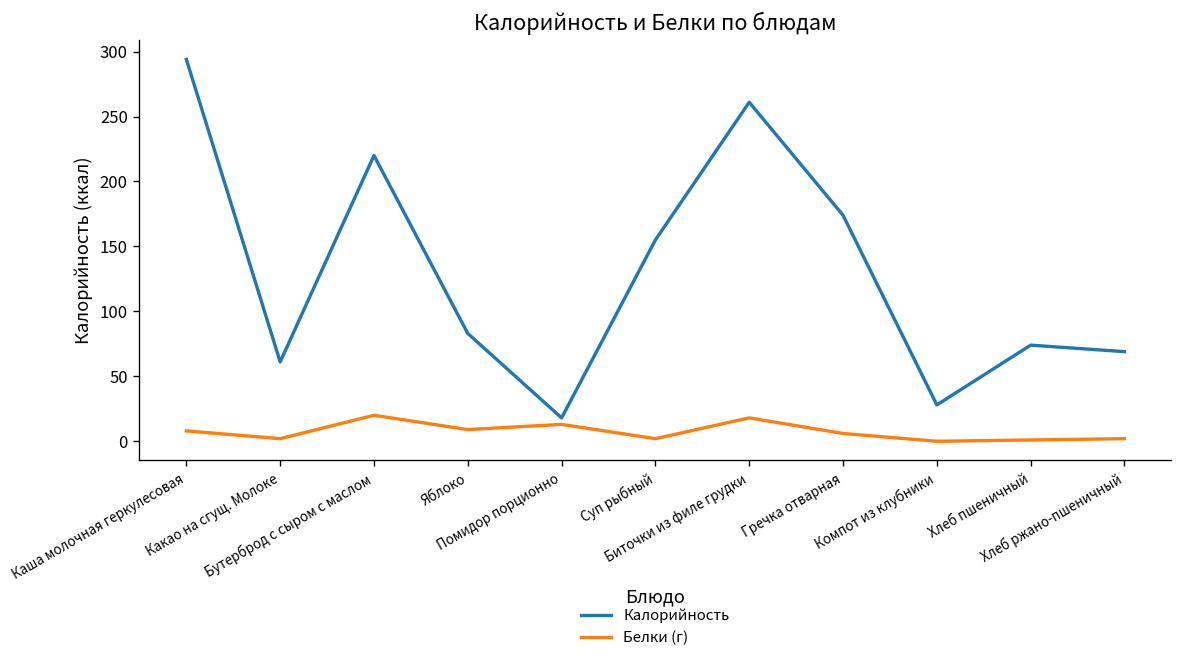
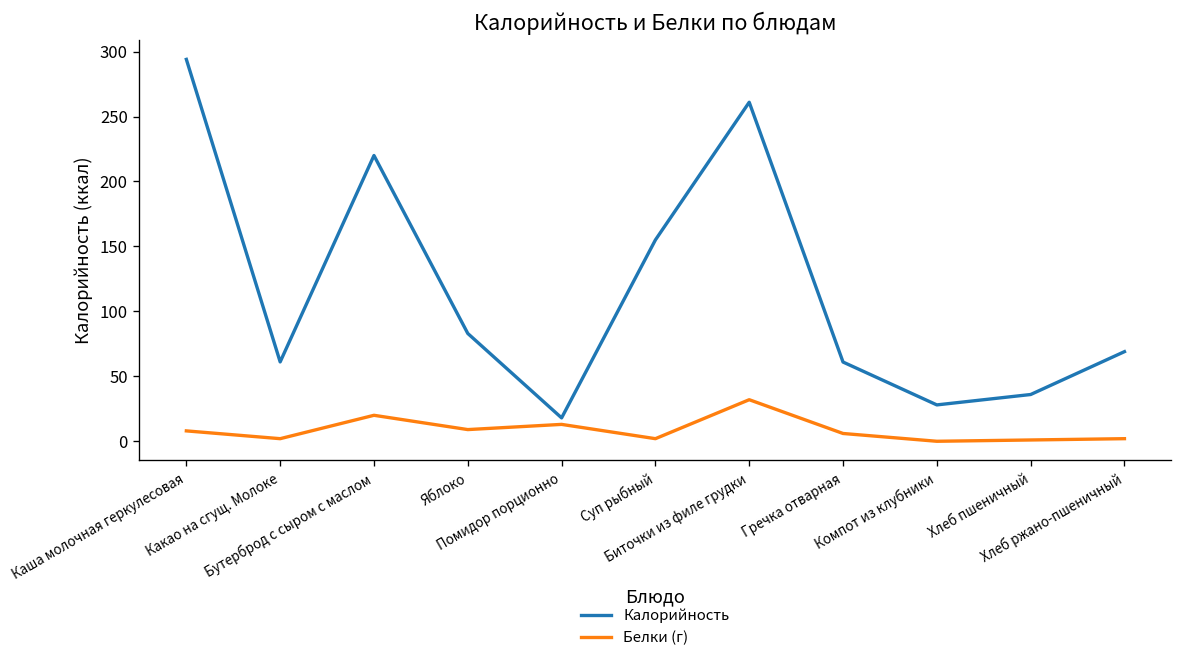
  {
    "Калорийность": {
      "Каша молочная геркулесовая": 294,
      "Какао на сгущ. Молоке": 61,
      "Бутерброд с сыром с маслом": 220,
      "Яблоко": 83,
      "Помидор порционно": 18,
      "Суп рыбный": 155,
      "Биточки из филе грудки": 261,
-     "Гречка отварная": 174,
+     "Гречка отварная": 61,
      "Компот из клубники": 28,
-     "Хлеб пшеничный": 74,
+     "Хлеб пшеничный": 36,
      "Хлеб ржано-пшеничный": 69
    },
    "Белки (г)": {
      "Каша молочная геркулесовая": 8,
      "Какао на сгущ. Молоке": 2,
      "Бутерброд с сыром с маслом": 20,
      "Яблоко": 9,
      "Помидор порционно": 13,
      "Суп рыбный": 2,
-     "Биточки из филе грудки": 18,
+     "Биточки из филе грудки": 32,
      "Гречка отварная": 6,
      "Компот из клубники": 0,
      "Хлеб пшеничный": 1,
      "Хлеб ржано-пшеничный": 2
    }
  }
